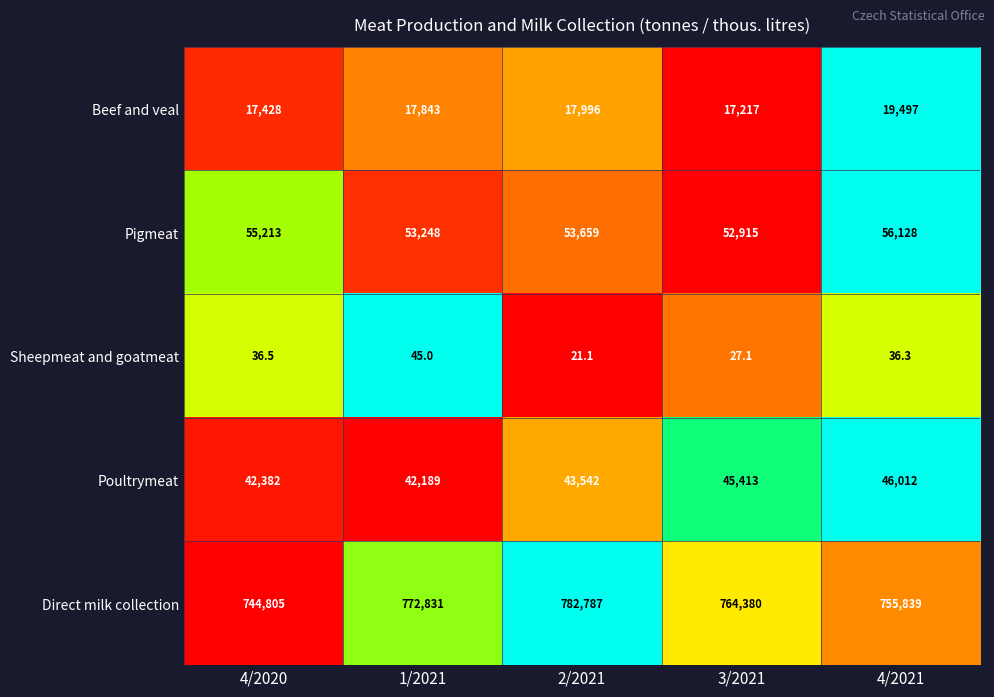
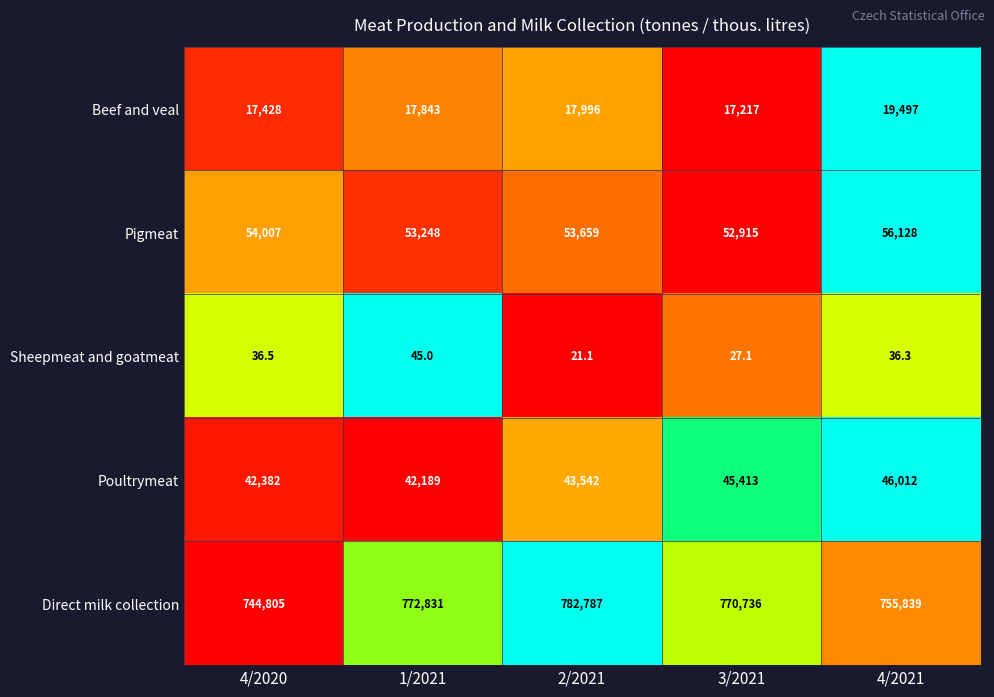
  {
    "Beef and veal": {
      "4/2020": "17,428",
      "1/2021": "17,843",
      "2/2021": "17,996",
      "3/2021": "17,217",
      "4/2021": "19,497"
    },
    "Pigmeat": {
-     "4/2020": "55,213",
+     "4/2020": "54,007",
      "1/2021": "53,248",
      "2/2021": "53,659",
      "3/2021": "52,915",
      "4/2021": "56,128"
    },
    "Sheepmeat and goatmeat": {
      "4/2020": "36.5",
      "1/2021": "45.0",
      "2/2021": "21.1",
      "3/2021": "27.1",
      "4/2021": "36.3"
    },
    "Poultrymeat": {
      "4/2020": "42,382",
      "1/2021": "42,189",
      "2/2021": "43,542",
      "3/2021": "45,413",
      "4/2021": "46,012"
    },
    "Direct milk collection": {
      "4/2020": "744,805",
      "1/2021": "772,831",
      "2/2021": "782,787",
-     "3/2021": "764,380",
+     "3/2021": "770,736",
      "4/2021": "755,839"
    }
  }
